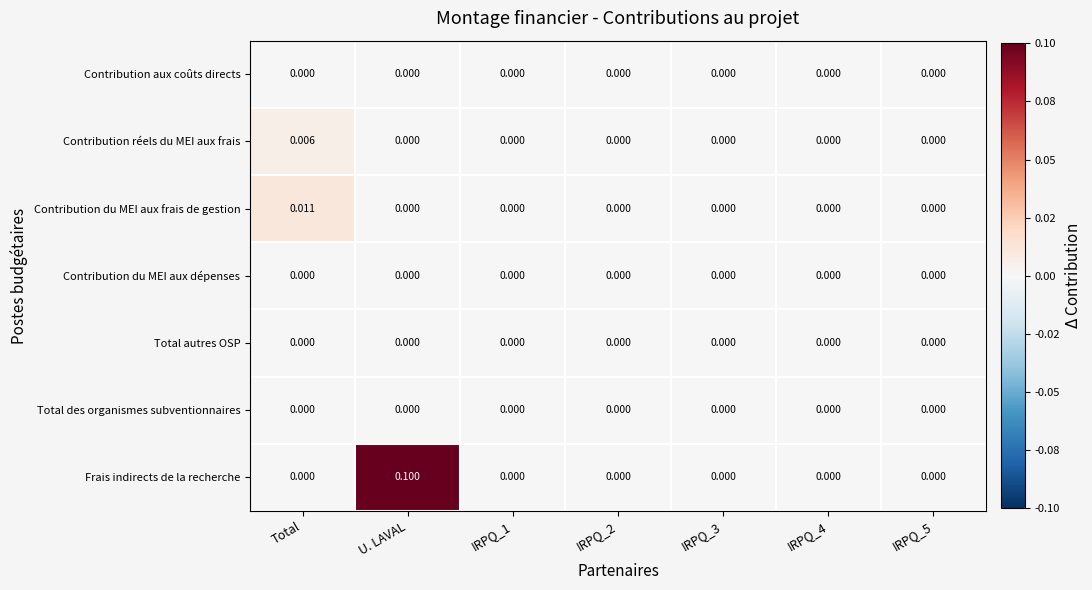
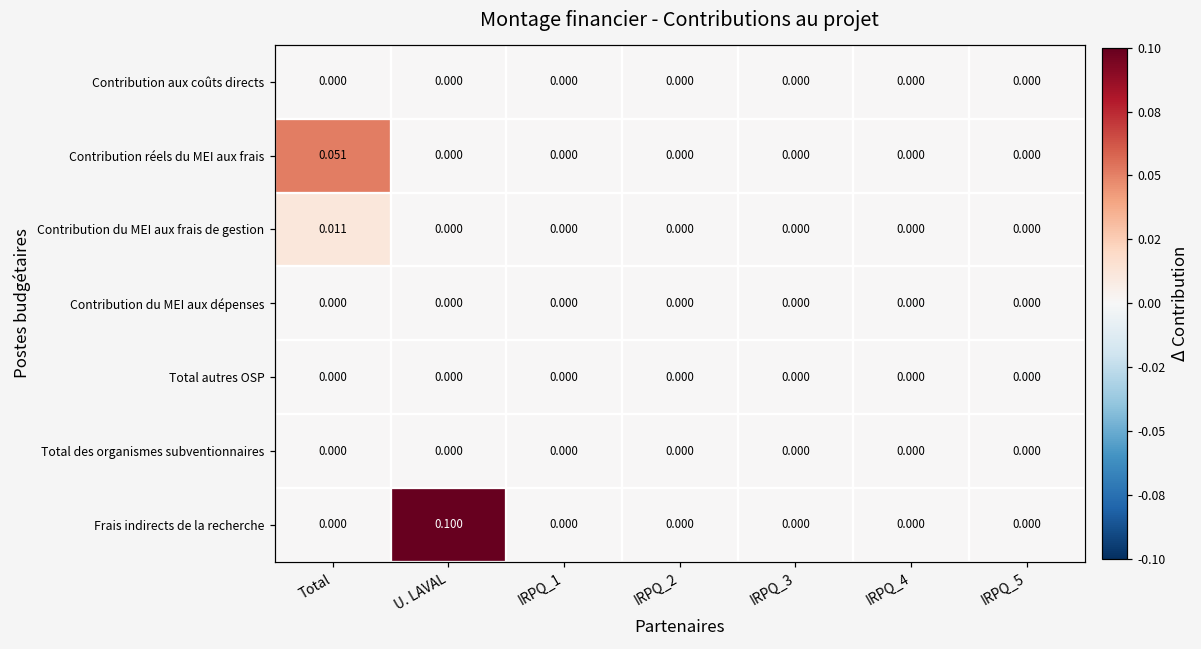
  {
    "Contribution aux coûts directs": {
      "Total": 0.000,
      "U. LAVAL": 0.000,
      "IRPQ_1": 0.000,
      "IRPQ_2": 0.000,
      "IRPQ_3": 0.000,
      "IRPQ_4": 0.000,
      "IRPQ_5": 0.000
    },
    "Contribution réels du MEI aux frais": {
-     "Total": 0.006,
+     "Total": 0.051,
      "U. LAVAL": 0.000,
      "IRPQ_1": 0.000,
      "IRPQ_2": 0.000,
      "IRPQ_3": 0.000,
      "IRPQ_4": 0.000,
      "IRPQ_5": 0.000
    },
    "Contribution du MEI aux frais de gestion": {
      "Total": 0.011,
      "U. LAVAL": 0.000,
      "IRPQ_1": 0.000,
      "IRPQ_2": 0.000,
      "IRPQ_3": 0.000,
      "IRPQ_4": 0.000,
      "IRPQ_5": 0.000
    },
    "Contribution du MEI aux dépenses": {
      "Total": 0.000,
      "U. LAVAL": 0.000,
      "IRPQ_1": 0.000,
      "IRPQ_2": 0.000,
      "IRPQ_3": 0.000,
      "IRPQ_4": 0.000,
      "IRPQ_5": 0.000
    },
    "Total autres OSP": {
      "Total": 0.000,
      "U. LAVAL": 0.000,
      "IRPQ_1": 0.000,
      "IRPQ_2": 0.000,
      "IRPQ_3": 0.000,
      "IRPQ_4": 0.000,
      "IRPQ_5": 0.000
    },
    "Total des organismes subventionnaires": {
      "Total": 0.000,
      "U. LAVAL": 0.000,
      "IRPQ_1": 0.000,
      "IRPQ_2": 0.000,
      "IRPQ_3": 0.000,
      "IRPQ_4": 0.000,
      "IRPQ_5": 0.000
    },
    "Frais indirects de la recherche": {
      "Total": 0.000,
      "U. LAVAL": 0.100,
      "IRPQ_1": 0.000,
      "IRPQ_2": 0.000,
      "IRPQ_3": 0.000,
      "IRPQ_4": 0.000,
      "IRPQ_5": 0.000
    }
  }
